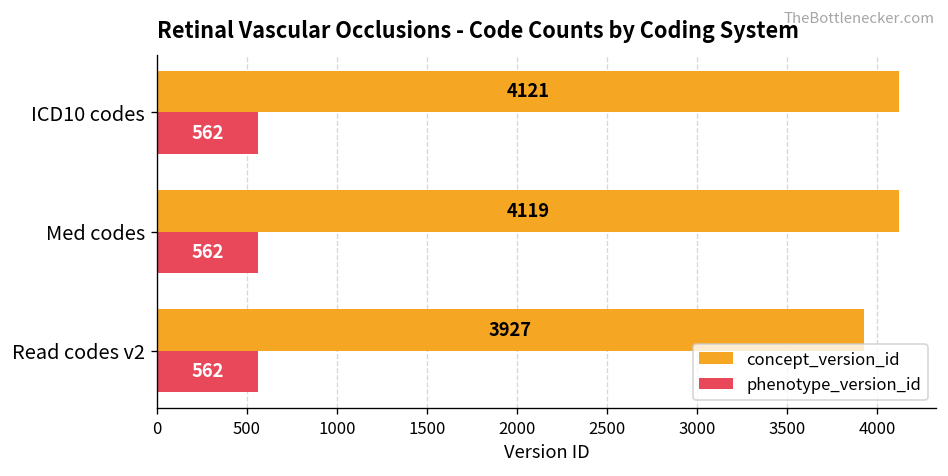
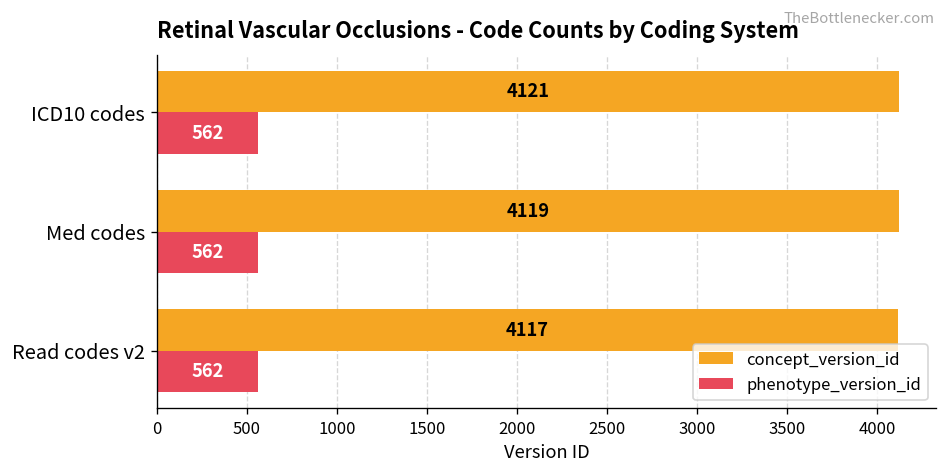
  {
    "concept_version_id": {
      "ICD10 codes": 4121,
      "Med codes": 4119,
-     "Read codes v2": 3927
+     "Read codes v2": 4117
    },
    "phenotype_version_id": {
      "ICD10 codes": 562,
      "Med codes": 562,
      "Read codes v2": 562
    }
  }
